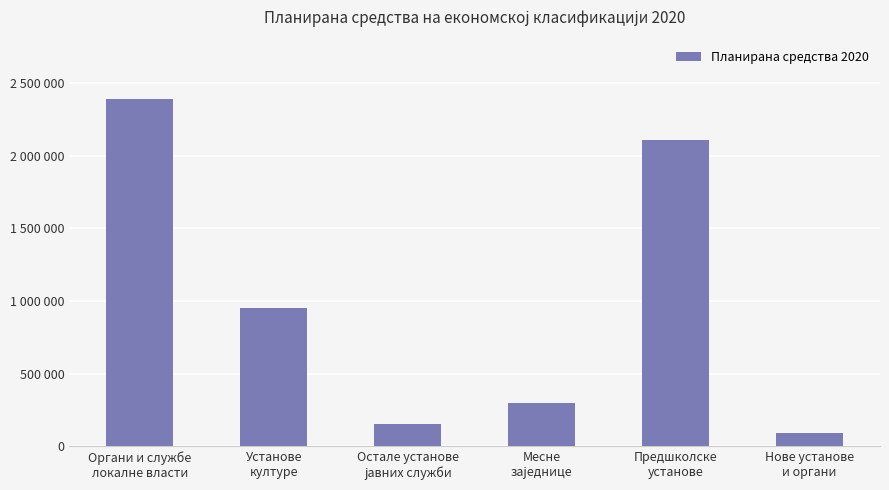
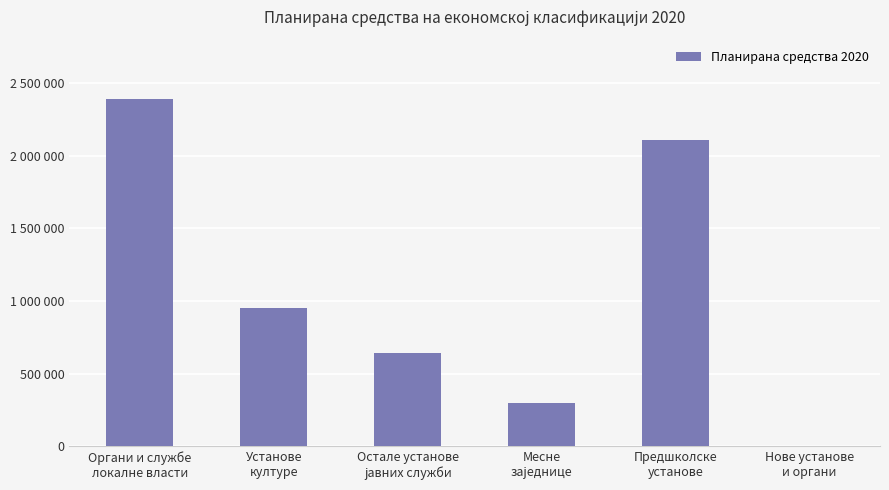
  {
    "Органи и службе локалне власти": 2390000,
    "Установе културе": 950000,
-   "Остале установе јавних служби": 150000,
+   "Остале установе јавних служби": 650000,
    "Месне заједнице": 300000,
    "Предшколске установе": 2110000,
-   "Нове установе и органи": 90000
+   "Нове установе и органи": 0
  }
